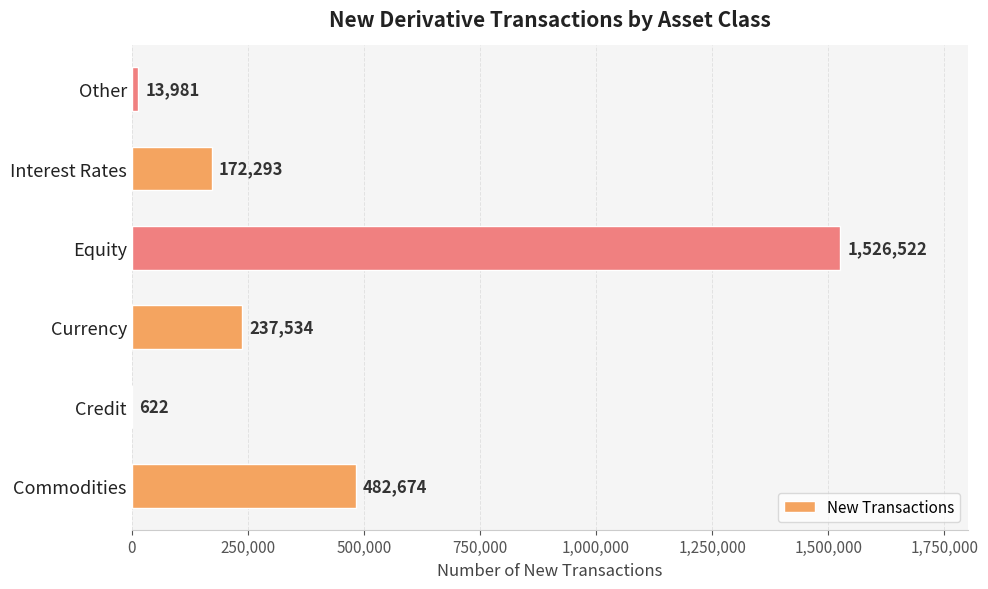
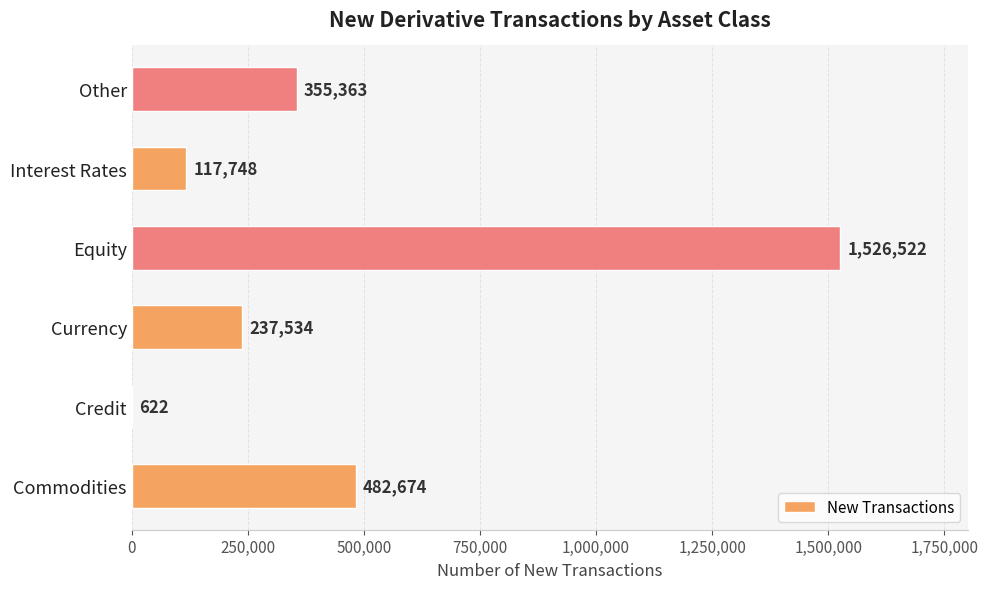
  {
-   "Other": "13,981",
-   "Interest Rates": "172,293",
+   "Other": "355,363",
+   "Interest Rates": "117,748",
    "Equity": "1,526,522",
    "Currency": "237,534",
    "Credit": "622",
    "Commodities": "482,674"
  }
